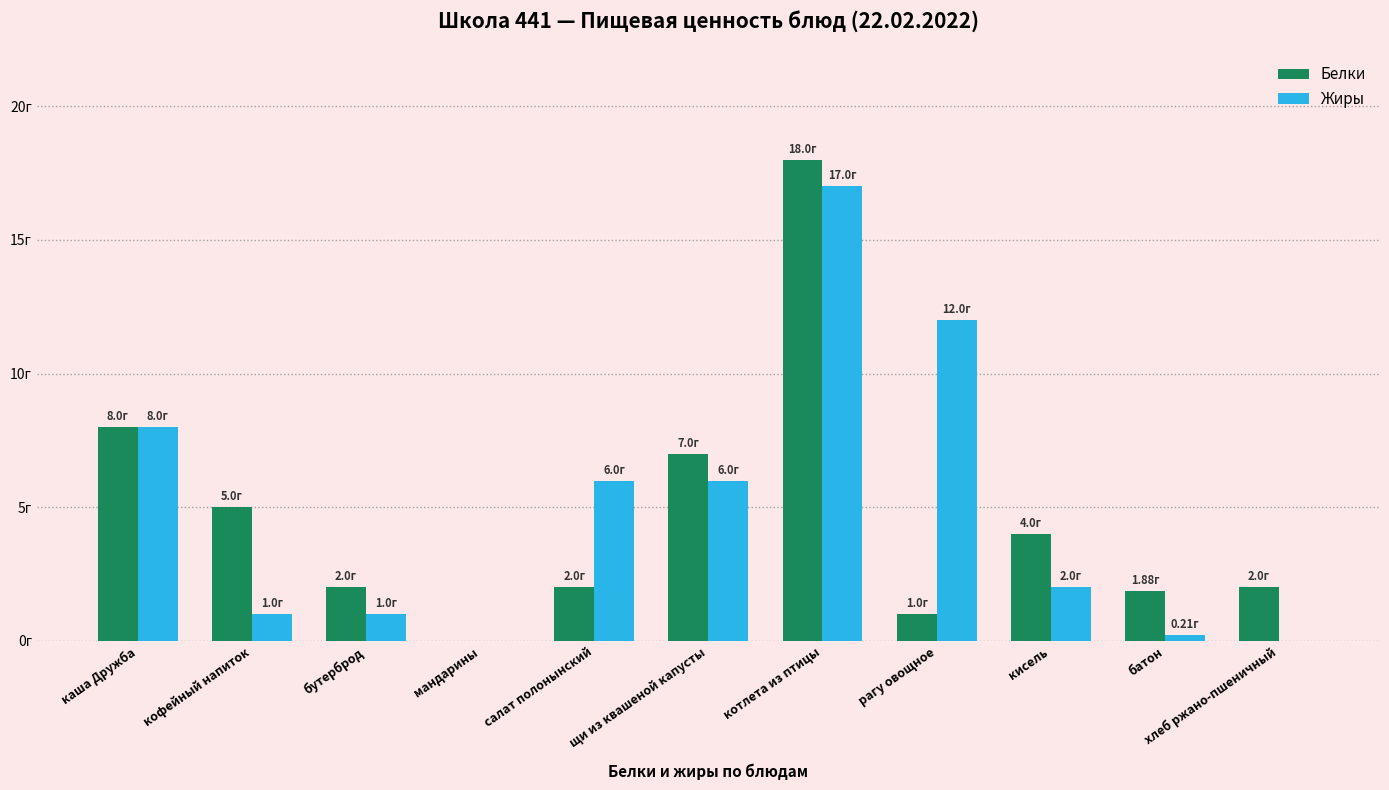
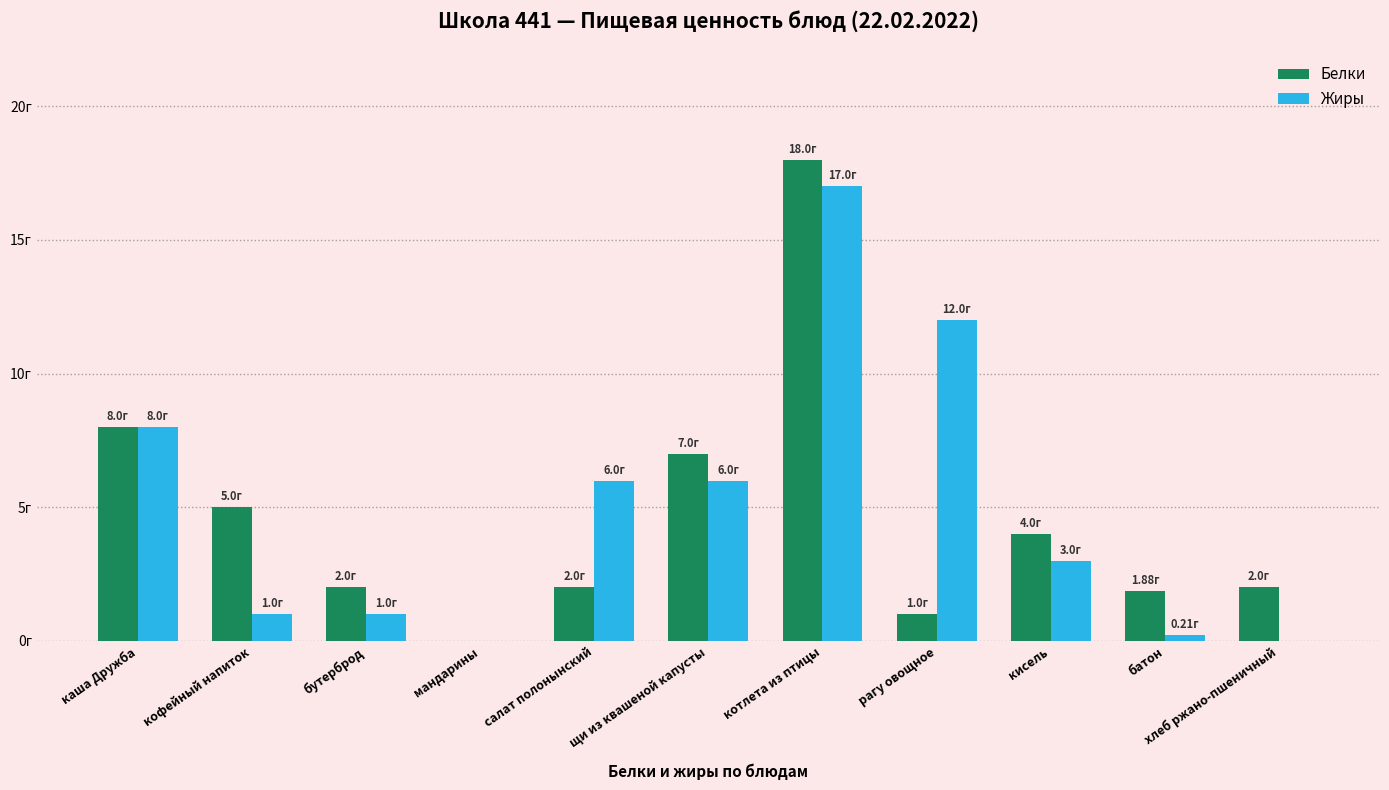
  {
    "Белки": {
      "каша Дружба": "8.0г",
      "кофейный напиток": "5.0г",
      "бутерброд": "2.0г",
      "салат полонынский": "2.0г",
      "щи из квашеной капусты": "7.0г",
      "котлета из птицы": "18.0г",
      "рагу овощное": "1.0г",
      "кисель": "4.0г",
      "батон": "1.88г",
      "хлеб ржано-пшеничный": "2.0г"
    },
    "Жиры": {
      "каша Дружба": "8.0г",
      "кофейный напиток": "1.0г",
      "бутерброд": "1.0г",
      "салат полонынский": "6.0г",
      "щи из квашеной капусты": "6.0г",
      "котлета из птицы": "17.0г",
      "рагу овощное": "12.0г",
-     "кисель": "2.0г",
+     "кисель": "3.0г",
      "батон": "0.21г"
    }
  }
